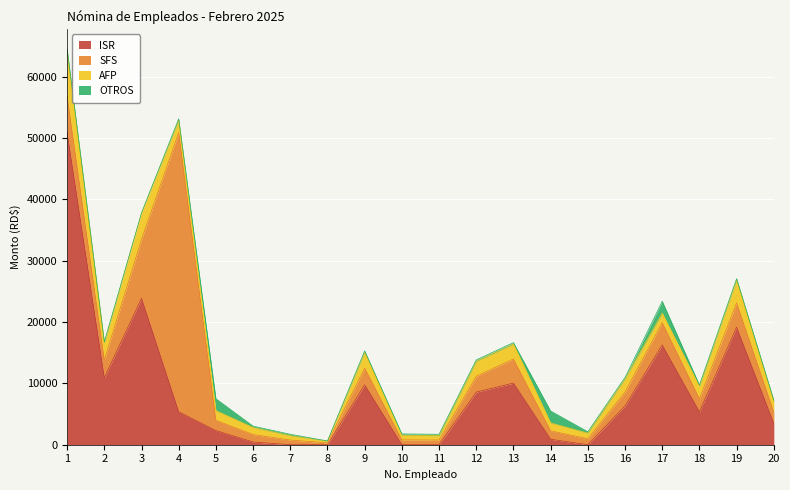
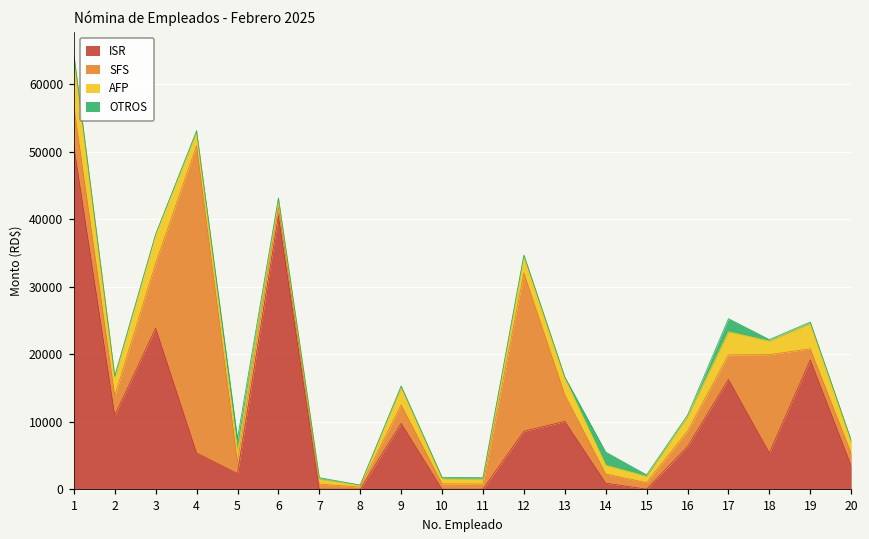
  {
    "ISR": {
      "1": 51000,
      "2": 11000,
      "3": 24000,
      "4": 5000,
      "5": 2000,
-     "6": 0,
+     "6": 41000,
      "7": 0,
      "9": 10000,
      "10": 0,
      "11": 0,
      "12": 9000,
      "13": 10000,
      "14": 1000,
      "15": 0,
      "16": 6000,
      "17": 16000,
      "18": 5000,
      "19": 19000,
      "20": 3000
    },
    "SFS": {
      "1": 6000,
      "2": 3000,
      "3": 10000,
      "4": 46000,
      "5": 2000,
      "6": 1000,
      "7": 1000,
      "9": 3000,
      "10": 1000,
      "11": 1000,
-     "12": 3000,
+     "12": 23000,
      "13": 4000,
      "14": 1000,
      "15": 1000,
      "16": 2000,
      "17": 4000,
-     "18": 2000,
-     "19": 4000,
+     "18": 15000,
+     "19": 2000,
      "20": 2000
    },
    "AFP": {
      "1": 7000,
      "5": 2000,
      "14": 1000,
-     "17": 2000
+     "17": 3000
    },
    "OTROS": {
      "1": 1000,
      "5": 2000,
      "14": 2000,
      "17": 2000
    }
  }
